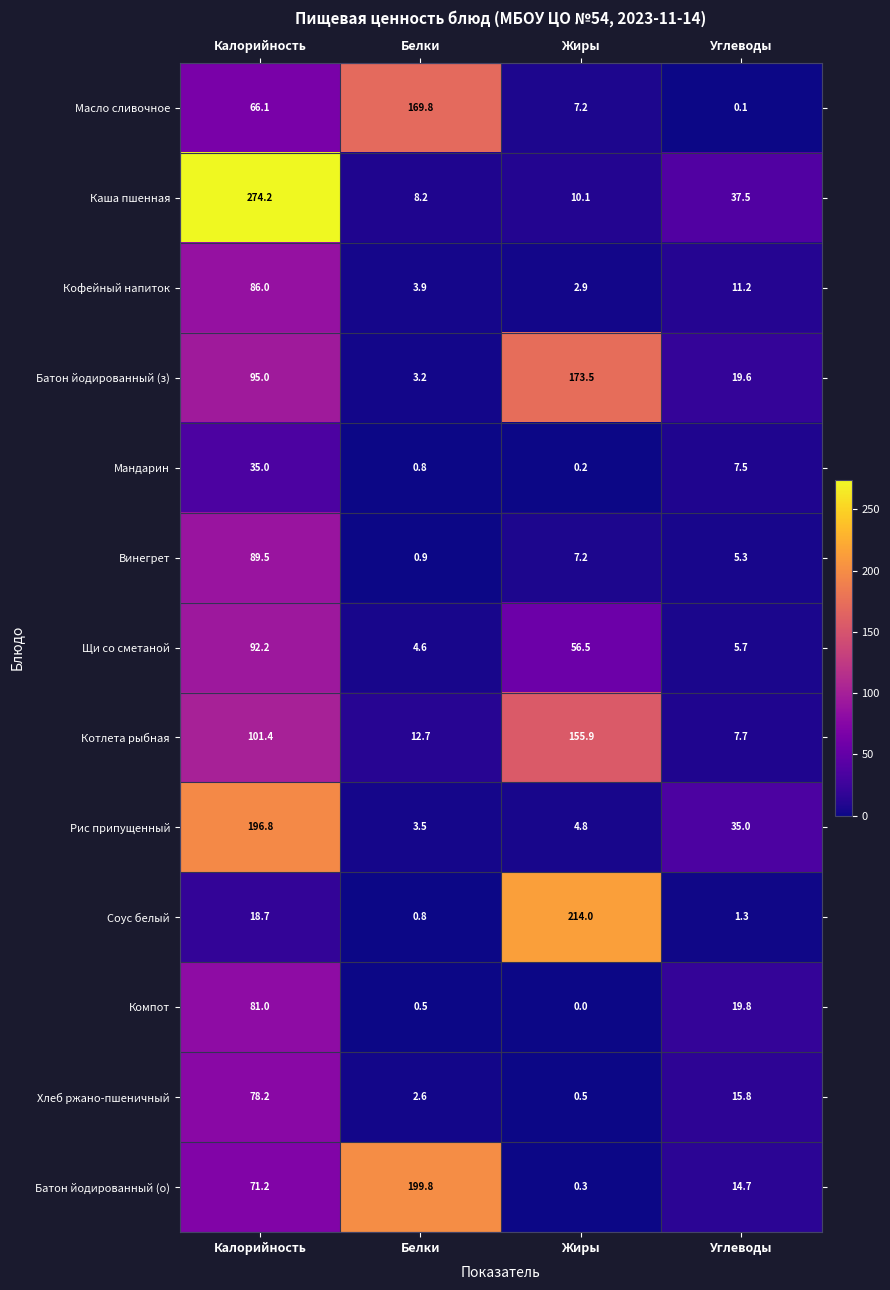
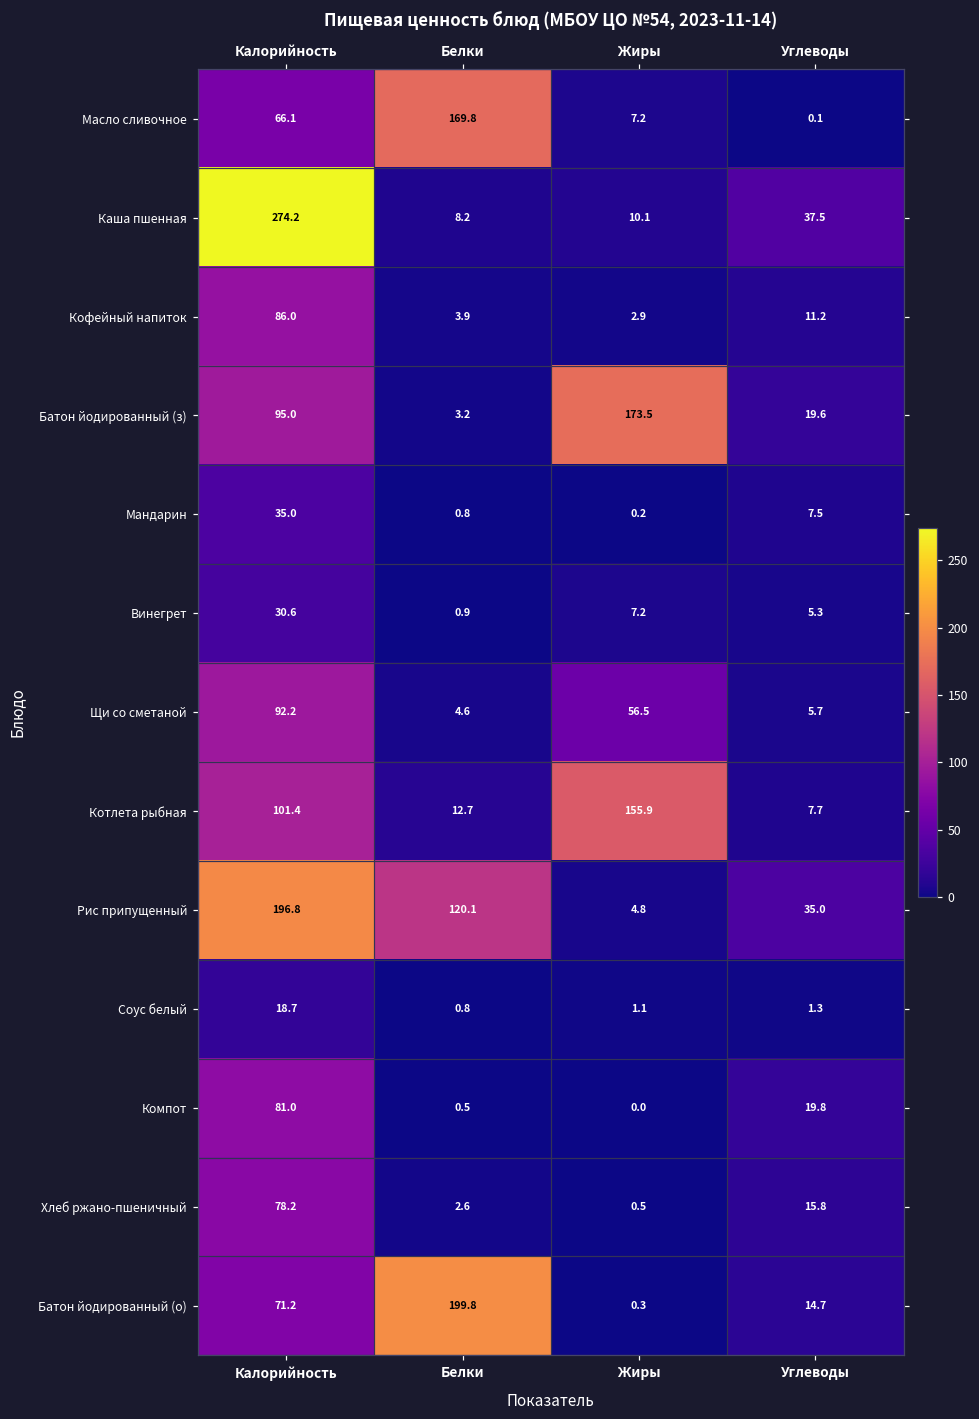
  {
    "Масло сливочное": {
      "Калорийность": 66.1,
      "Белки": 169.8,
      "Жиры": 7.2,
      "Углеводы": 0.1
    },
    "Каша пшенная": {
      "Калорийность": 274.2,
      "Белки": 8.2,
      "Жиры": 10.1,
      "Углеводы": 37.5
    },
    "Кофейный напиток": {
      "Калорийность": 86.0,
      "Белки": 3.9,
      "Жиры": 2.9,
      "Углеводы": 11.2
    },
    "Батон йодированный (з)": {
      "Калорийность": 95.0,
      "Белки": 3.2,
      "Жиры": 173.5,
      "Углеводы": 19.6
    },
    "Мандарин": {
      "Калорийность": 35.0,
      "Белки": 0.8,
      "Жиры": 0.2,
      "Углеводы": 7.5
    },
    "Винегрет": {
-     "Калорийность": 89.5,
+     "Калорийность": 30.6,
      "Белки": 0.9,
      "Жиры": 7.2,
      "Углеводы": 5.3
    },
    "Щи со сметаной": {
      "Калорийность": 92.2,
      "Белки": 4.6,
      "Жиры": 56.5,
      "Углеводы": 5.7
    },
    "Котлета рыбная": {
      "Калорийность": 101.4,
      "Белки": 12.7,
      "Жиры": 155.9,
      "Углеводы": 7.7
    },
    "Рис припущенный": {
      "Калорийность": 196.8,
-     "Белки": 3.5,
+     "Белки": 120.1,
      "Жиры": 4.8,
      "Углеводы": 35.0
    },
    "Соус белый": {
      "Калорийность": 18.7,
      "Белки": 0.8,
-     "Жиры": 214.0,
+     "Жиры": 1.1,
      "Углеводы": 1.3
    },
    "Компот": {
      "Калорийность": 81.0,
      "Белки": 0.5,
      "Жиры": 0.0,
      "Углеводы": 19.8
    },
    "Хлеб ржано-пшеничный": {
      "Калорийность": 78.2,
      "Белки": 2.6,
      "Жиры": 0.5,
      "Углеводы": 15.8
    },
    "Батон йодированный (о)": {
      "Калорийность": 71.2,
      "Белки": 199.8,
      "Жиры": 0.3,
      "Углеводы": 14.7
    }
  }
